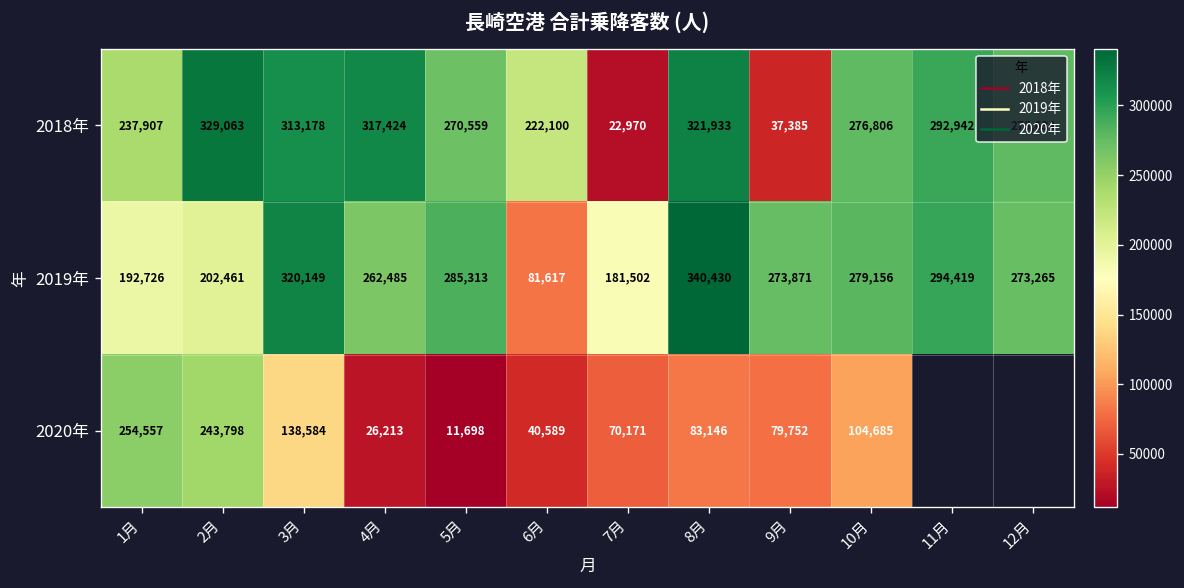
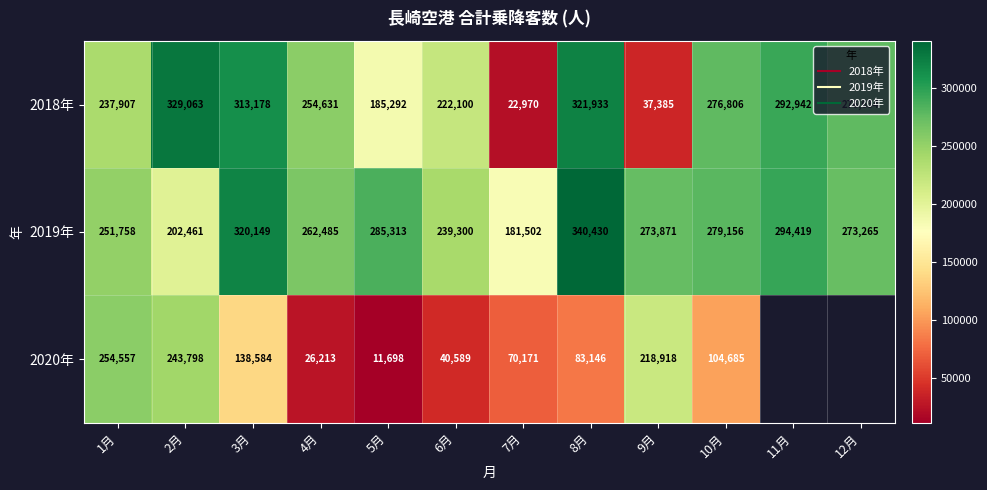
  {
    "2018年": {
      "1月": "237,907",
      "2月": "329,063",
      "3月": "313,178",
-     "4月": "317,424",
-     "5月": "270,559",
+     "4月": "254,631",
+     "5月": "185,292",
      "6月": "222,100",
      "7月": "22,970",
      "8月": "321,933",
      "9月": "37,385",
      "10月": "276,806",
      "11月": "292,942"
    },
    "2019年": {
-     "1月": "192,726",
+     "1月": "251,758",
      "2月": "202,461",
      "3月": "320,149",
      "4月": "262,485",
      "5月": "285,313",
-     "6月": "81,617",
+     "6月": "239,300",
      "7月": "181,502",
      "8月": "340,430",
      "9月": "273,871",
      "10月": "279,156",
      "11月": "294,419",
      "12月": "273,265"
    },
    "2020年": {
      "1月": "254,557",
      "2月": "243,798",
      "3月": "138,584",
      "4月": "26,213",
      "5月": "11,698",
      "6月": "40,589",
      "7月": "70,171",
      "8月": "83,146",
-     "9月": "79,752",
+     "9月": "218,918",
      "10月": "104,685"
    }
  }
